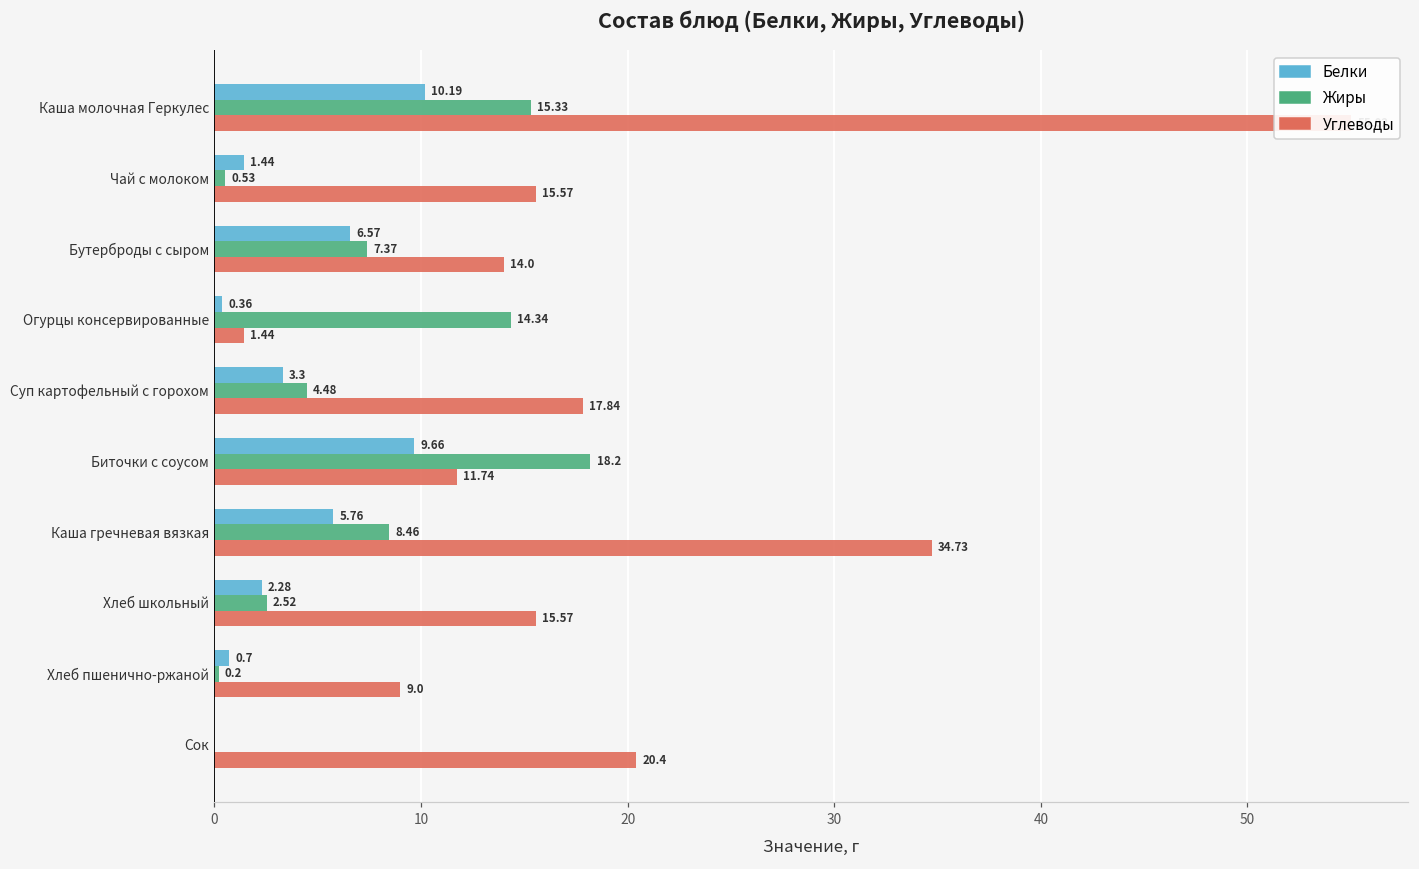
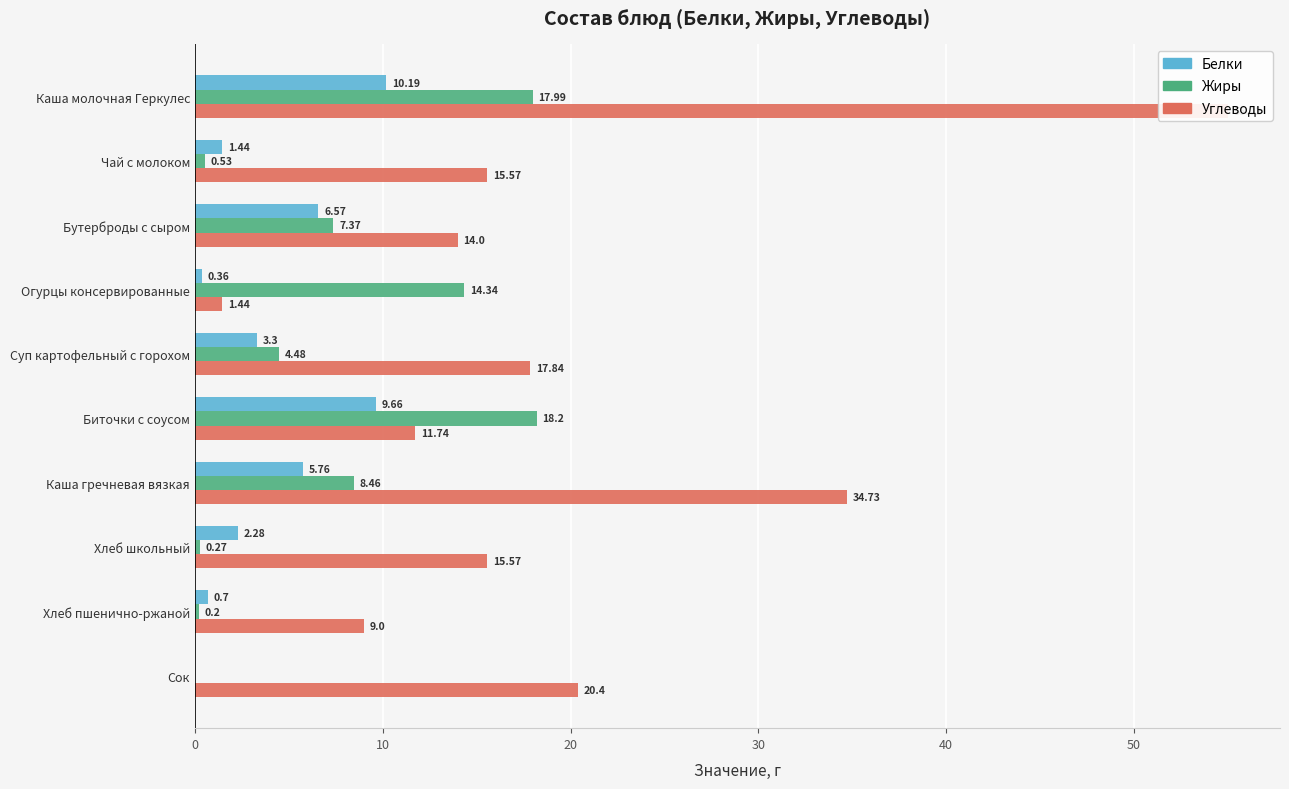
  {
    "Белки": {
      "Каша молочная Геркулес": 10.19,
      "Чай с молоком": 1.44,
      "Бутерброды с сыром": 6.57,
      "Огурцы консервированные": 0.36,
      "Суп картофельный с горохом": 3.3,
      "Биточки с соусом": 9.66,
      "Каша гречневая вязкая": 5.76,
      "Хлеб школьный": 2.28,
      "Хлеб пшенично-ржаной": 0.7
    },
    "Жиры": {
-     "Каша молочная Геркулес": 15.33,
+     "Каша молочная Геркулес": 17.99,
      "Чай с молоком": 0.53,
      "Бутерброды с сыром": 7.37,
      "Огурцы консервированные": 14.34,
      "Суп картофельный с горохом": 4.48,
      "Биточки с соусом": 18.2,
      "Каша гречневая вязкая": 8.46,
-     "Хлеб школьный": 2.52,
+     "Хлеб школьный": 0.27,
      "Хлеб пшенично-ржаной": 0.2
    },
    "Углеводы": {
      "Чай с молоком": 15.57,
      "Бутерброды с сыром": 14.0,
      "Огурцы консервированные": 1.44,
      "Суп картофельный с горохом": 17.84,
      "Биточки с соусом": 11.74,
      "Каша гречневая вязкая": 34.73,
      "Хлеб школьный": 15.57,
      "Хлеб пшенично-ржаной": 9.0,
      "Сок": 20.4
    }
  }
